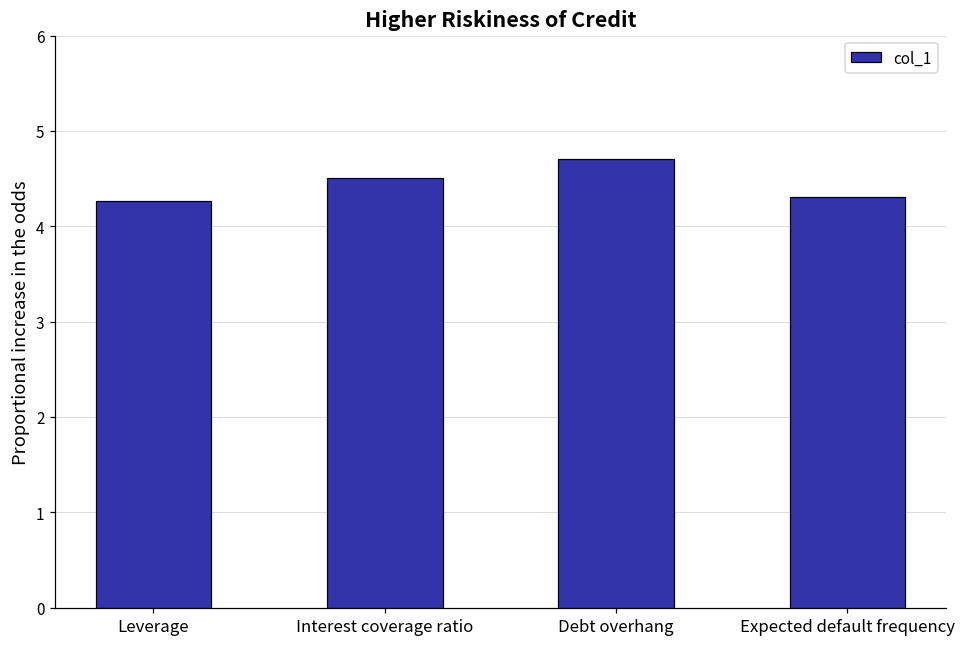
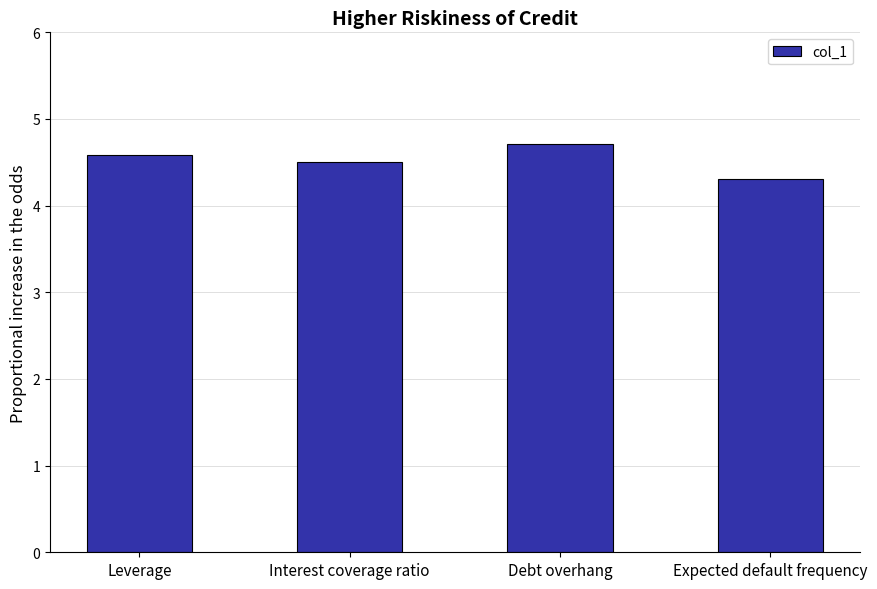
  {
-   "Leverage": 4.3,
+   "Leverage": 4.6,
    "Interest coverage ratio": 4.5,
    "Debt overhang": 4.7,
    "Expected default frequency": 4.3
  }
